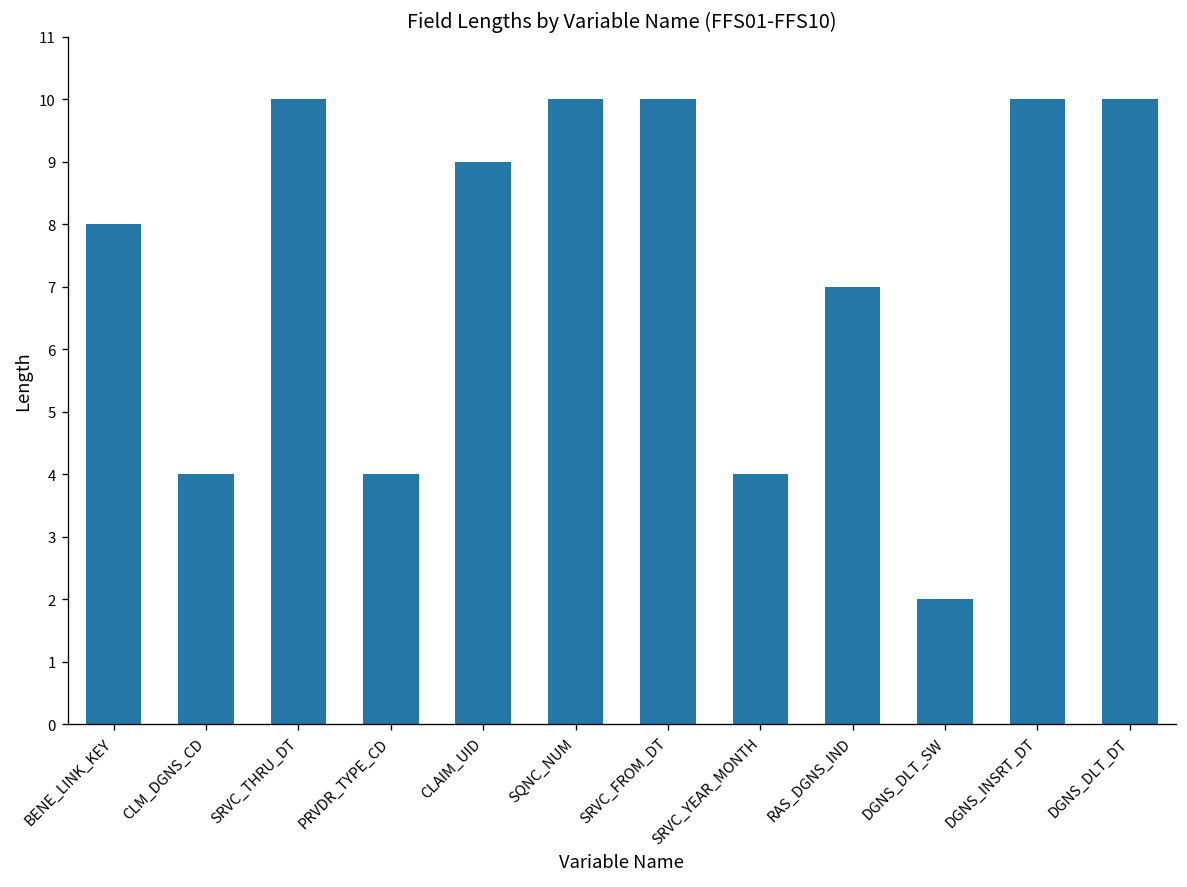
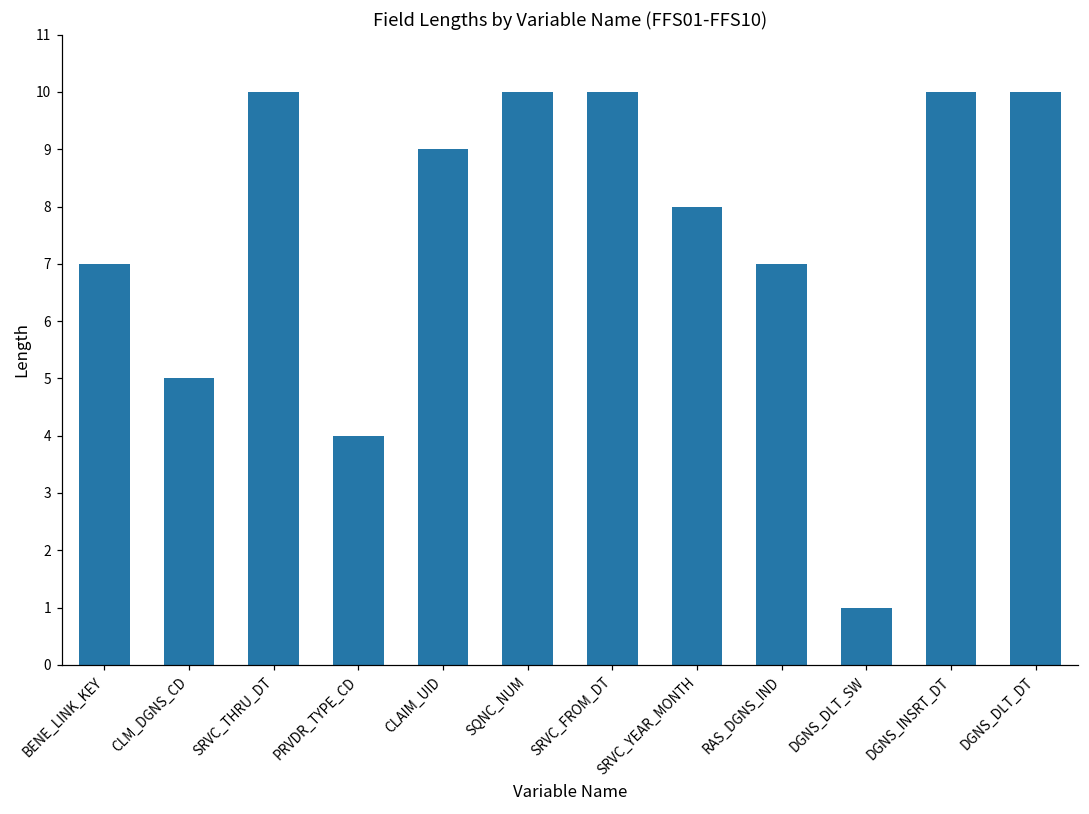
  {
-   "BENE_LINK_KEY": 8,
-   "CLM_DGNS_CD": 4,
+   "BENE_LINK_KEY": 7,
+   "CLM_DGNS_CD": 5,
    "SRVC_THRU_DT": 10,
    "PRVDR_TYPE_CD": 4,
    "CLAIM_UID": 9,
    "SQNC_NUM": 10,
    "SRVC_FROM_DT": 10,
-   "SRVC_YEAR_MONTH": 4,
+   "SRVC_YEAR_MONTH": 8,
    "RAS_DGNS_IND": 7,
-   "DGNS_DLT_SW": 2,
+   "DGNS_DLT_SW": 1,
    "DGNS_INSRT_DT": 10,
    "DGNS_DLT_DT": 10
  }
